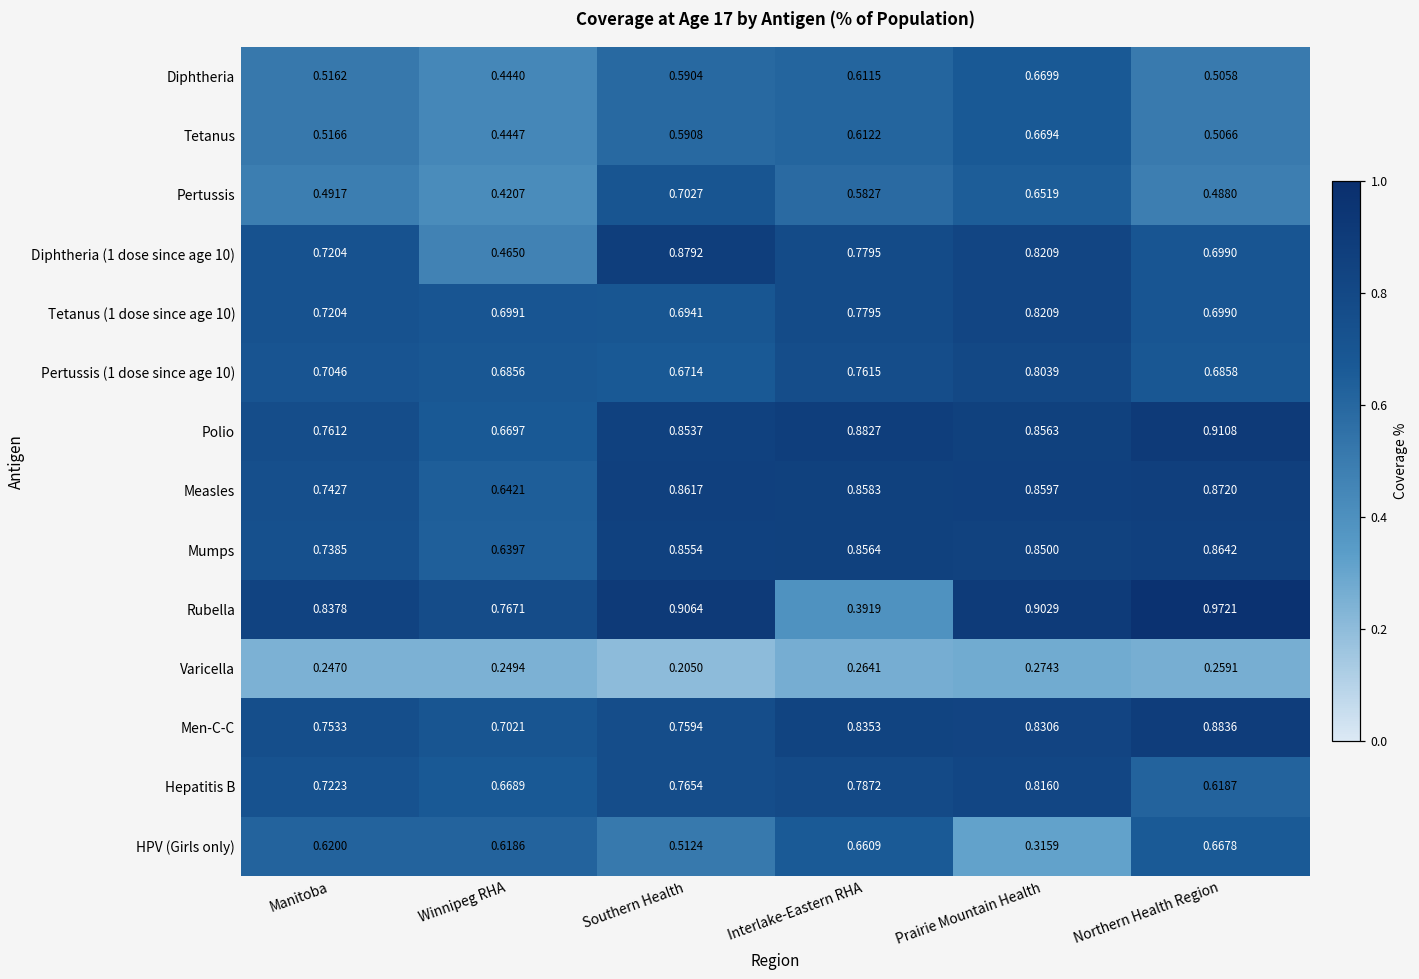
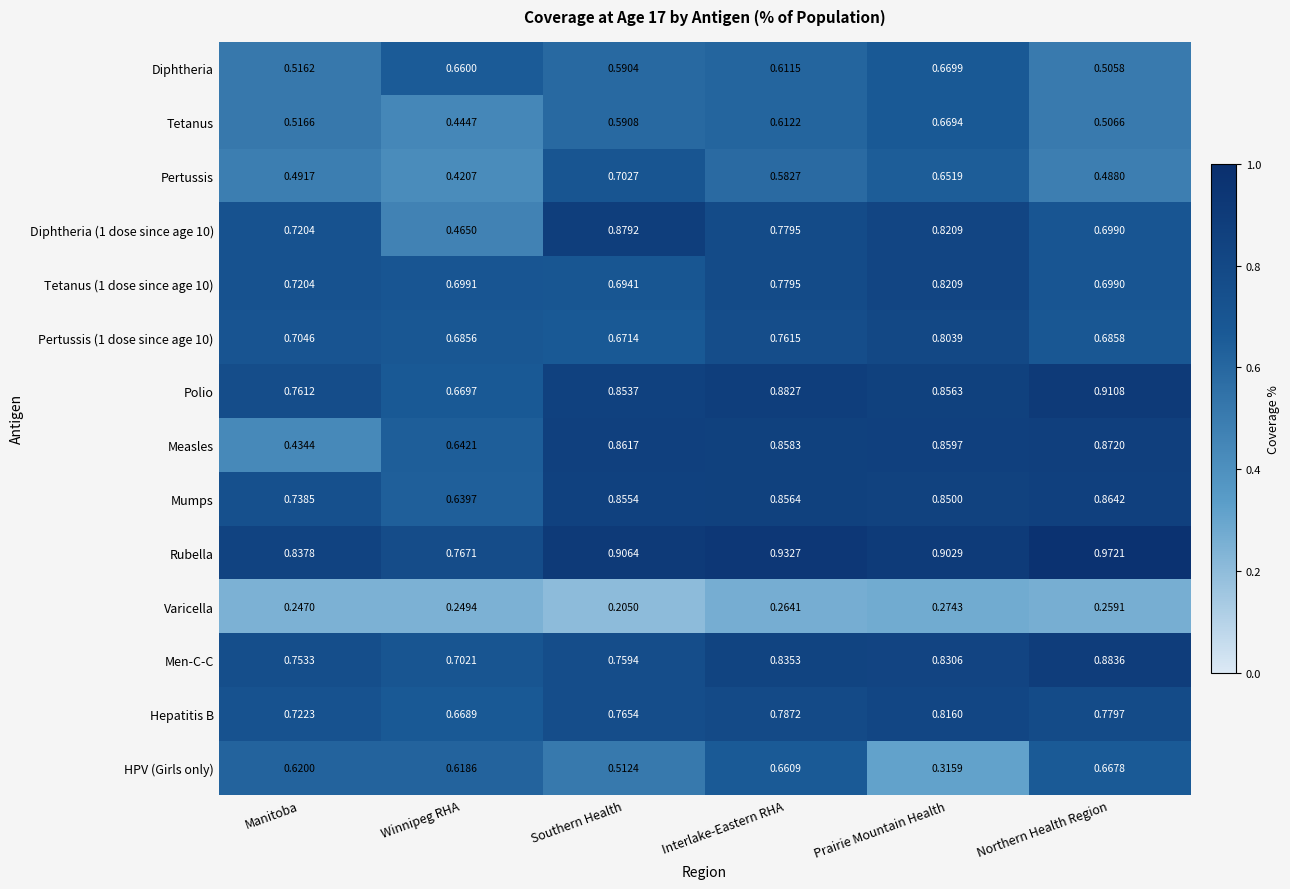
  {
    "Diphtheria": {
      "Manitoba": 0.5162,
-     "Winnipeg RHA": 0.4440,
+     "Winnipeg RHA": 0.6600,
      "Southern Health": 0.5904,
      "Interlake-Eastern RHA": 0.6115,
      "Prairie Mountain Health": 0.6699,
      "Northern Health Region": 0.5058
    },
    "Tetanus": {
      "Manitoba": 0.5166,
      "Winnipeg RHA": 0.4447,
      "Southern Health": 0.5908,
      "Interlake-Eastern RHA": 0.6122,
      "Prairie Mountain Health": 0.6694,
      "Northern Health Region": 0.5066
    },
    "Pertussis": {
      "Manitoba": 0.4917,
      "Winnipeg RHA": 0.4207,
      "Southern Health": 0.7027,
      "Interlake-Eastern RHA": 0.5827,
      "Prairie Mountain Health": 0.6519,
      "Northern Health Region": 0.4880
    },
    "Diphtheria (1 dose since age 10)": {
      "Manitoba": 0.7204,
      "Winnipeg RHA": 0.4650,
      "Southern Health": 0.8792,
      "Interlake-Eastern RHA": 0.7795,
      "Prairie Mountain Health": 0.8209,
      "Northern Health Region": 0.6990
    },
    "Tetanus (1 dose since age 10)": {
      "Manitoba": 0.7204,
      "Winnipeg RHA": 0.6991,
      "Southern Health": 0.6941,
      "Interlake-Eastern RHA": 0.7795,
      "Prairie Mountain Health": 0.8209,
      "Northern Health Region": 0.6990
    },
    "Pertussis (1 dose since age 10)": {
      "Manitoba": 0.7046,
      "Winnipeg RHA": 0.6856,
      "Southern Health": 0.6714,
      "Interlake-Eastern RHA": 0.7615,
      "Prairie Mountain Health": 0.8039,
      "Northern Health Region": 0.6858
    },
    "Polio": {
      "Manitoba": 0.7612,
      "Winnipeg RHA": 0.6697,
      "Southern Health": 0.8537,
      "Interlake-Eastern RHA": 0.8827,
      "Prairie Mountain Health": 0.8563,
      "Northern Health Region": 0.9108
    },
    "Measles": {
-     "Manitoba": 0.7427,
+     "Manitoba": 0.4344,
      "Winnipeg RHA": 0.6421,
      "Southern Health": 0.8617,
      "Interlake-Eastern RHA": 0.8583,
      "Prairie Mountain Health": 0.8597,
      "Northern Health Region": 0.8720
    },
    "Mumps": {
      "Manitoba": 0.7385,
      "Winnipeg RHA": 0.6397,
      "Southern Health": 0.8554,
      "Interlake-Eastern RHA": 0.8564,
      "Prairie Mountain Health": 0.8500,
      "Northern Health Region": 0.8642
    },
    "Rubella": {
      "Manitoba": 0.8378,
      "Winnipeg RHA": 0.7671,
      "Southern Health": 0.9064,
-     "Interlake-Eastern RHA": 0.3919,
+     "Interlake-Eastern RHA": 0.9327,
      "Prairie Mountain Health": 0.9029,
      "Northern Health Region": 0.9721
    },
    "Varicella": {
      "Manitoba": 0.2470,
      "Winnipeg RHA": 0.2494,
      "Southern Health": 0.2050,
      "Interlake-Eastern RHA": 0.2641,
      "Prairie Mountain Health": 0.2743,
      "Northern Health Region": 0.2591
    },
    "Men-C-C": {
      "Manitoba": 0.7533,
      "Winnipeg RHA": 0.7021,
      "Southern Health": 0.7594,
      "Interlake-Eastern RHA": 0.8353,
      "Prairie Mountain Health": 0.8306,
      "Northern Health Region": 0.8836
    },
    "Hepatitis B": {
      "Manitoba": 0.7223,
      "Winnipeg RHA": 0.6689,
      "Southern Health": 0.7654,
      "Interlake-Eastern RHA": 0.7872,
      "Prairie Mountain Health": 0.8160,
-     "Northern Health Region": 0.6187
+     "Northern Health Region": 0.7797
    },
    "HPV (Girls only)": {
      "Manitoba": 0.6200,
      "Winnipeg RHA": 0.6186,
      "Southern Health": 0.5124,
      "Interlake-Eastern RHA": 0.6609,
      "Prairie Mountain Health": 0.3159,
      "Northern Health Region": 0.6678
    }
  }
